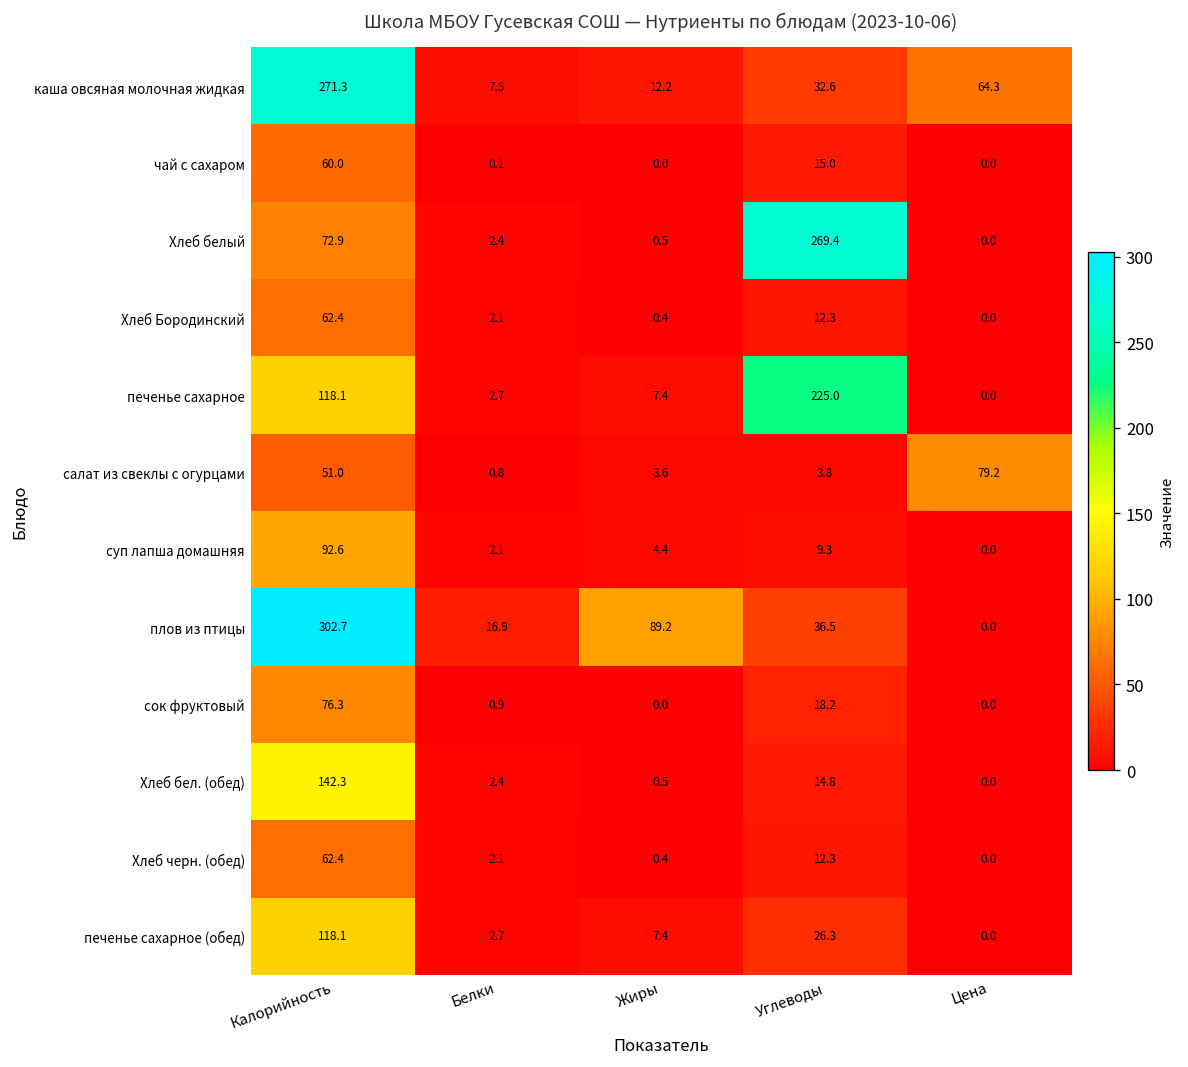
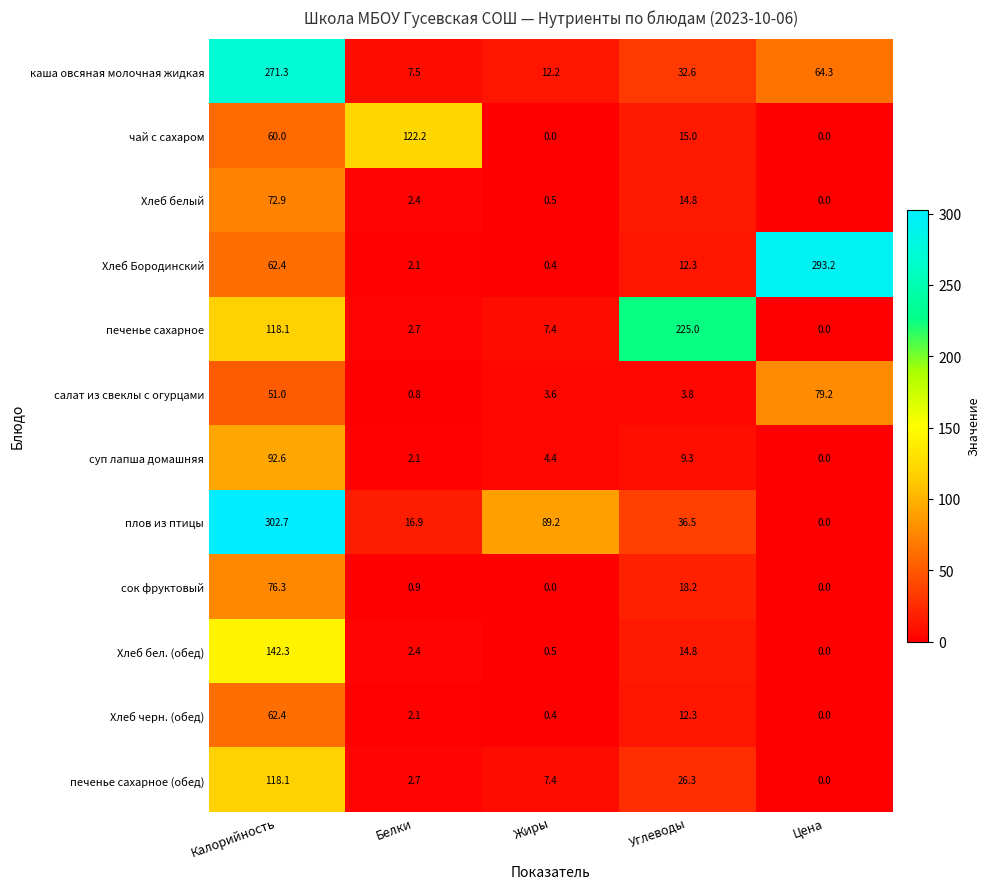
  {
    "каша овсяная молочная жидкая": {
      "Калорийность": 271.3,
      "Белки": 7.5,
      "Жиры": 12.2,
      "Углеводы": 32.6,
      "Цена": 64.3
    },
    "чай с сахаром": {
      "Калорийность": 60.0,
-     "Белки": 0.1,
+     "Белки": 122.2,
      "Жиры": 0.0,
      "Углеводы": 15.0,
      "Цена": 0.0
    },
    "Хлеб белый": {
      "Калорийность": 72.9,
      "Белки": 2.4,
      "Жиры": 0.5,
-     "Углеводы": 269.4,
+     "Углеводы": 14.8,
      "Цена": 0.0
    },
    "Хлеб Бородинский": {
      "Калорийность": 62.4,
      "Белки": 2.1,
      "Жиры": 0.4,
      "Углеводы": 12.3,
-     "Цена": 0.0
+     "Цена": 293.2
    },
    "печенье сахарное": {
      "Калорийность": 118.1,
      "Белки": 2.7,
      "Жиры": 7.4,
      "Углеводы": 225.0,
      "Цена": 0.0
    },
    "салат из свеклы с огурцами": {
      "Калорийность": 51.0,
      "Белки": 0.8,
      "Жиры": 3.6,
      "Углеводы": 3.8,
      "Цена": 79.2
    },
    "суп лапша домашняя": {
      "Калорийность": 92.6,
      "Белки": 2.1,
      "Жиры": 4.4,
      "Углеводы": 9.3,
      "Цена": 0.0
    },
    "плов из птицы": {
      "Калорийность": 302.7,
      "Белки": 16.9,
      "Жиры": 89.2,
      "Углеводы": 36.5,
      "Цена": 0.0
    },
    "сок фруктовый": {
      "Калорийность": 76.3,
      "Белки": 0.9,
      "Жиры": 0.0,
      "Углеводы": 18.2,
      "Цена": 0.0
    },
    "Хлеб бел. (обед)": {
      "Калорийность": 142.3,
      "Белки": 2.4,
      "Жиры": 0.5,
      "Углеводы": 14.8,
      "Цена": 0.0
    },
    "Хлеб черн. (обед)": {
      "Калорийность": 62.4,
      "Белки": 2.1,
      "Жиры": 0.4,
      "Углеводы": 12.3,
      "Цена": 0.0
    },
    "печенье сахарное (обед)": {
      "Калорийность": 118.1,
      "Белки": 2.7,
      "Жиры": 7.4,
      "Углеводы": 26.3,
      "Цена": 0.0
    }
  }
